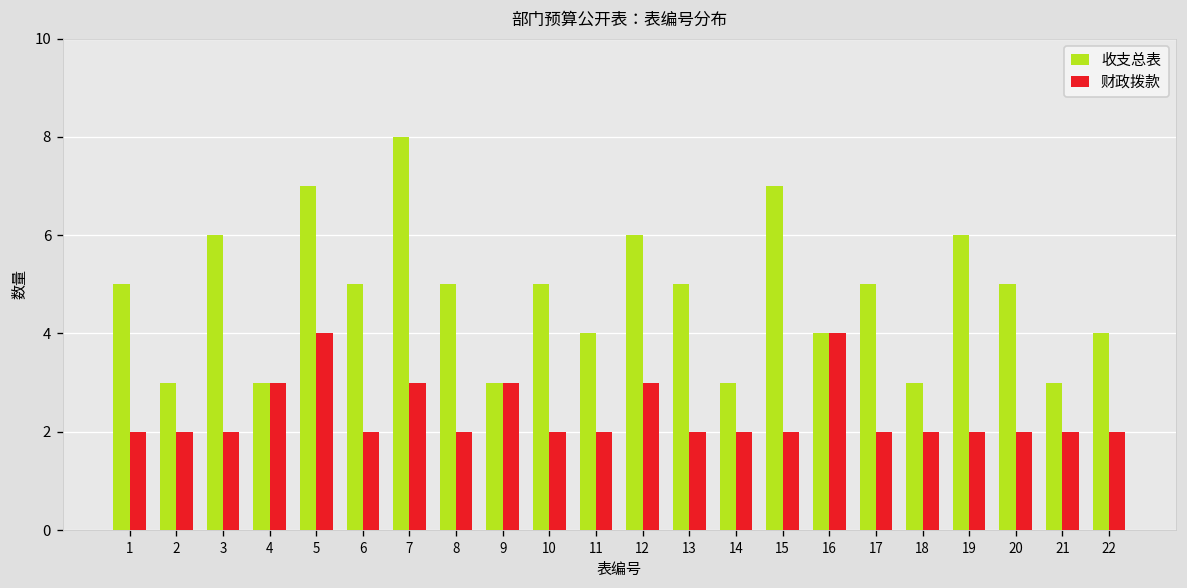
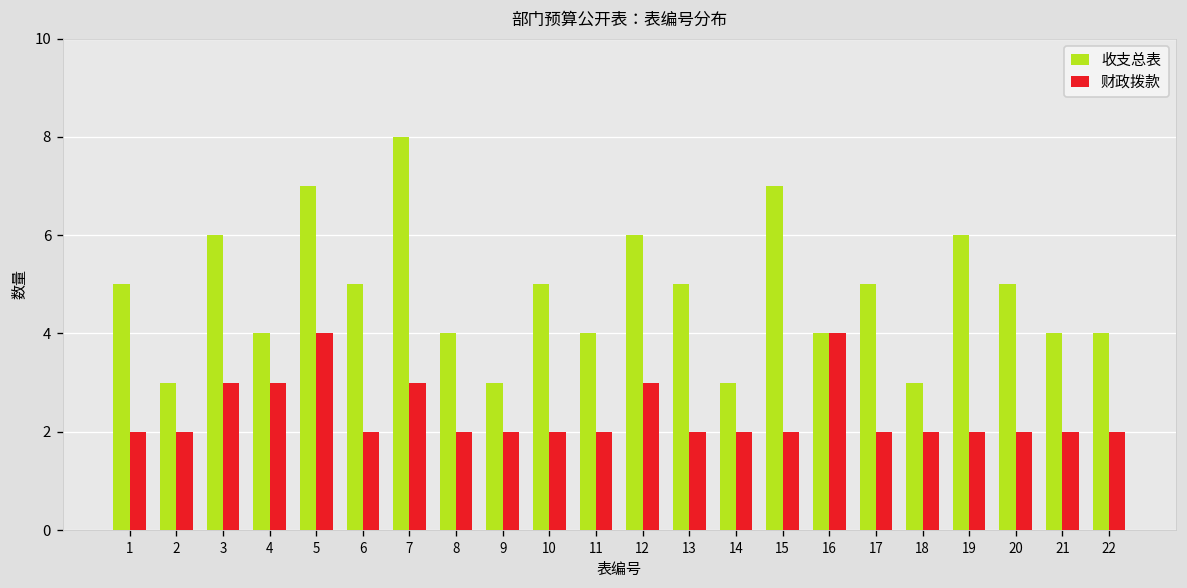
  {
    "收支总表": {
      "1": 5,
      "2": 3,
      "3": 6,
-     "4": 3,
+     "4": 4,
      "5": 7,
      "6": 5,
      "7": 8,
-     "8": 5,
+     "8": 4,
      "9": 3,
      "10": 5,
      "11": 4,
      "12": 6,
      "13": 5,
      "14": 3,
      "15": 7,
      "16": 4,
      "17": 5,
      "18": 3,
      "19": 6,
      "20": 5,
-     "21": 3,
+     "21": 4,
      "22": 4
    },
    "财政拨款": {
      "1": 2,
      "2": 2,
-     "3": 2,
+     "3": 3,
      "4": 3,
      "5": 4,
      "6": 2,
      "7": 3,
      "8": 2,
-     "9": 3,
+     "9": 2,
      "10": 2,
      "11": 2,
      "12": 3,
      "13": 2,
      "14": 2,
      "15": 2,
      "16": 4,
      "17": 2,
      "18": 2,
      "19": 2,
      "20": 2,
      "21": 2,
      "22": 2
    }
  }
